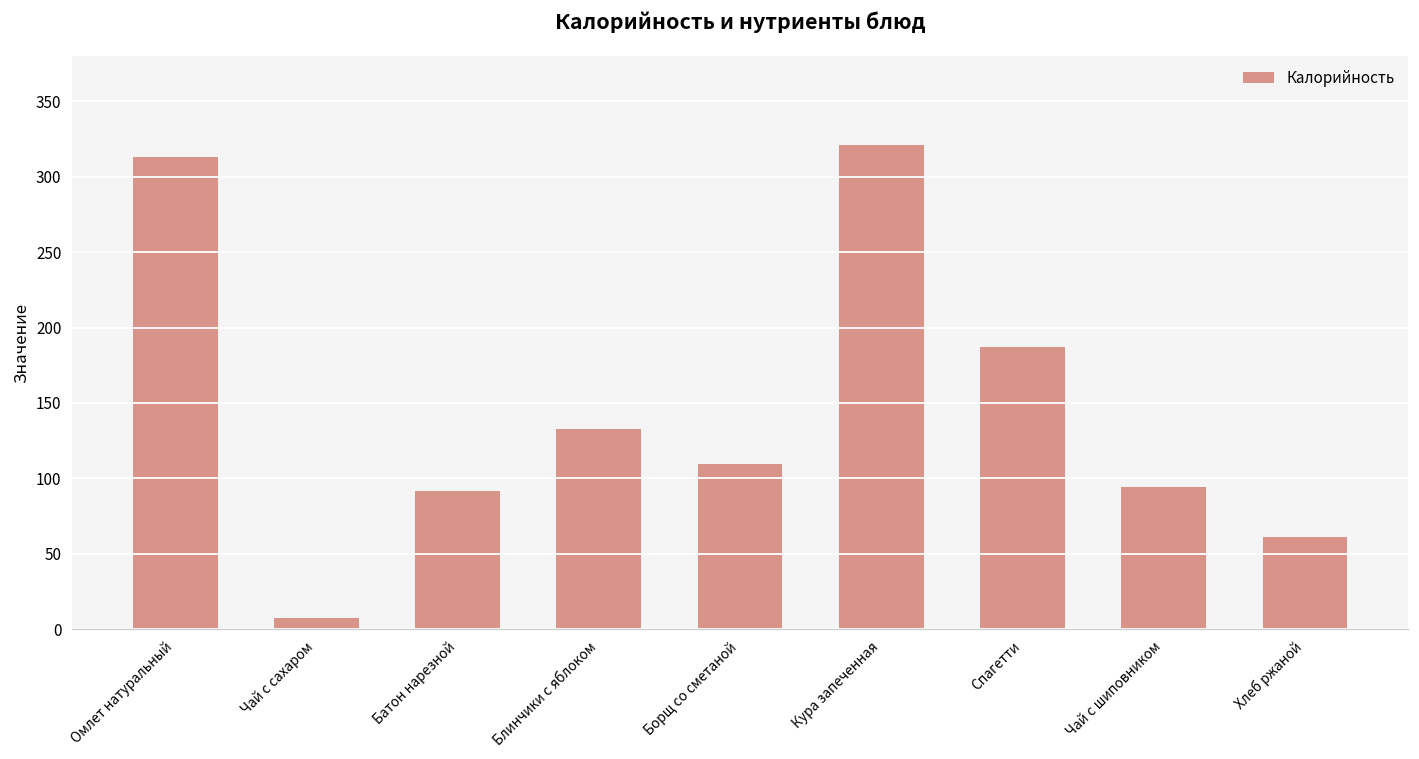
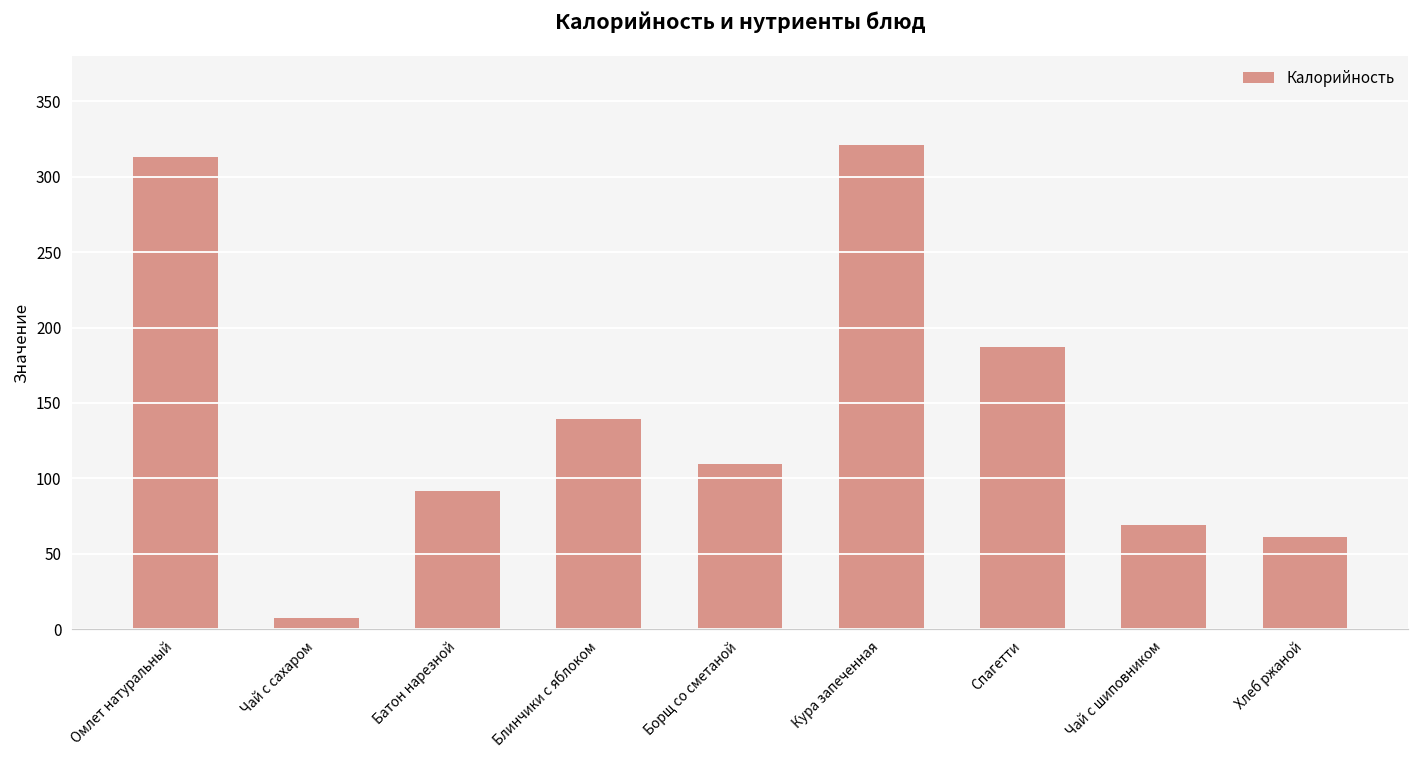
  {
    "Омлет натуральный": 313,
    "Чай с сахаром": 7,
    "Батон нарезной": 92,
-   "Блинчики с яблоком": 133,
+   "Блинчики с яблоком": 139,
    "Борщ со сметаной": 110,
    "Кура запеченная": 321,
    "Спагетти": 187,
-   "Чай с шиповником": 94,
+   "Чай с шиповником": 69,
    "Хлеб ржаной": 61
  }
